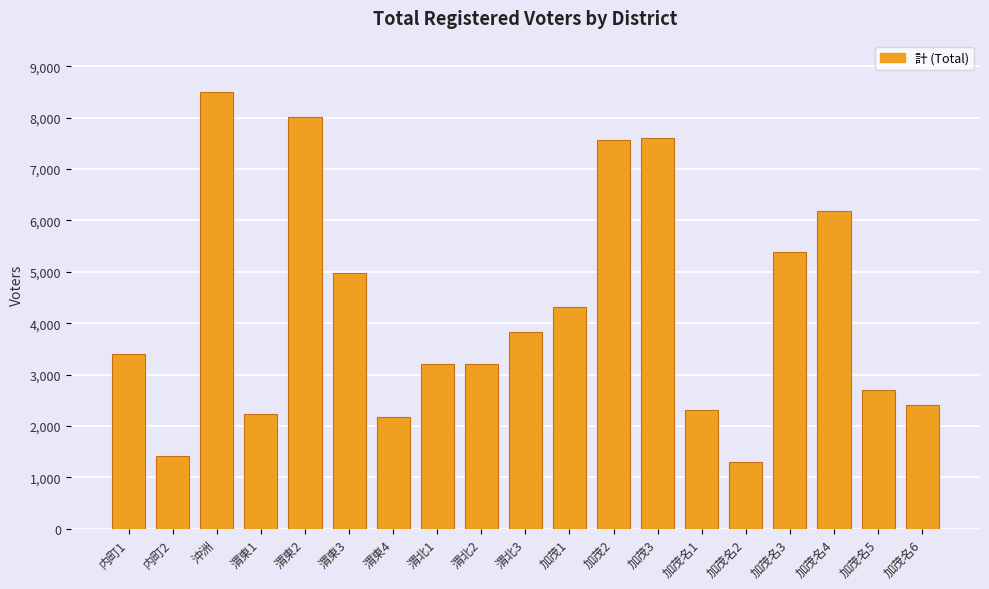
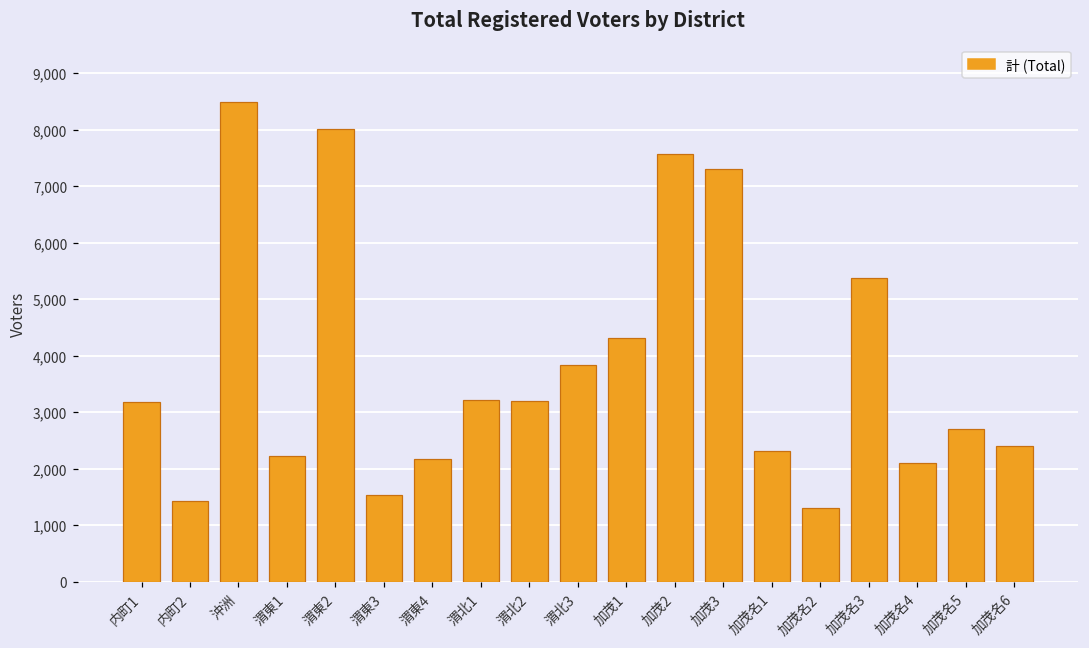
  {
-   "内町1": "3,400",
+   "内町1": "3,200",
    "内町2": "1,400",
    "沖洲": "8,500",
    "渭東1": "2,200",
    "渭東2": "8,000",
-   "渭東3": "5,000",
+   "渭東3": "1,500",
    "渭東4": "2,200",
    "渭北1": "3,200",
    "渭北2": "3,200",
    "渭北3": "3,800",
    "加茂1": "4,300",
    "加茂2": "7,600",
-   "加茂3": "7,600",
+   "加茂3": "7,300",
    "加茂名1": "2,300",
    "加茂名2": "1,300",
    "加茂名3": "5,400",
-   "加茂名4": "6,200",
+   "加茂名4": "2,100",
    "加茂名5": "2,700",
    "加茂名6": "2,400"
  }
